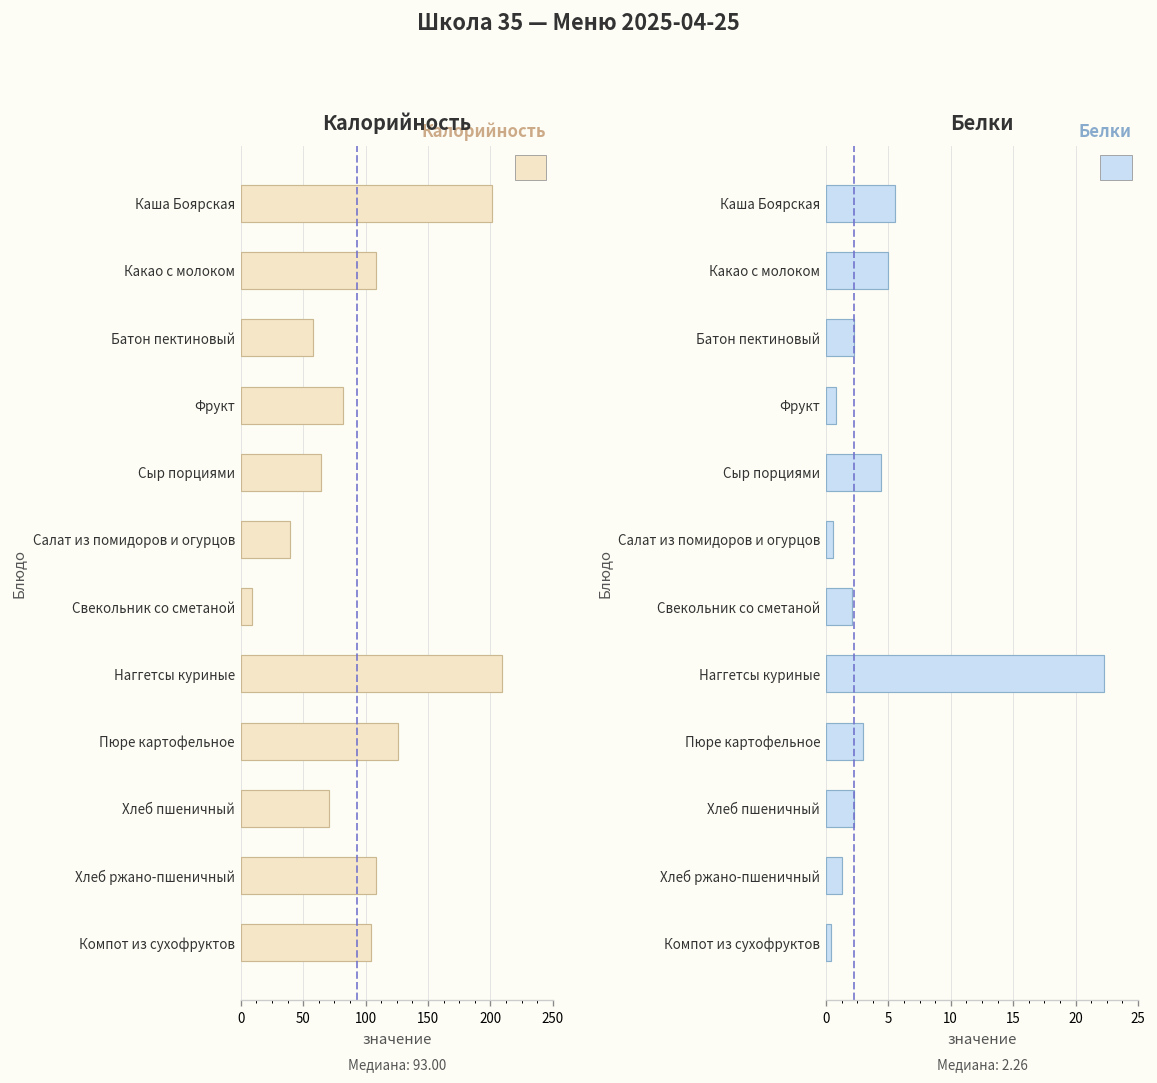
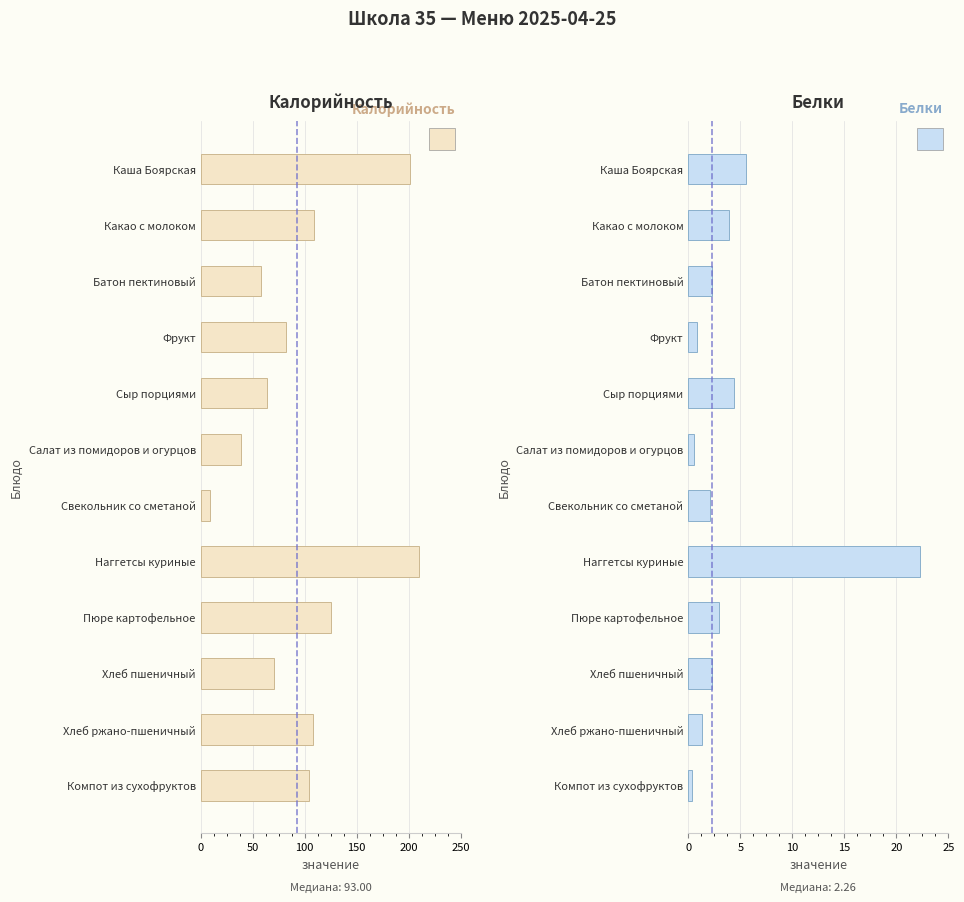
  {
    "Калорийность": {
      "Каша Боярская": 201,
      "Какао с молоком": 109,
      "Батон пектиновый": 58,
      "Фрукт": 82,
      "Сыр порциями": 64,
      "Салат из помидоров и огурцов": 39,
      "Свекольник со сметаной": 9,
      "Наггетсы куриные": 210,
      "Пюре картофельное": 126,
      "Хлеб пшеничный": 70,
      "Хлеб ржано-пшеничный": 108,
      "Компот из сухофруктов": 104
    },
    "Белки": {
      "Каша Боярская": 5.6,
-     "Какао с молоком": 5.0,
+     "Какао с молоком": 3.9,
      "Батон пектиновый": 2.3,
      "Фрукт": 0.8,
      "Сыр порциями": 4.4,
      "Салат из помидоров и огурцов": 0.5,
      "Свекольник со сметаной": 2.1,
      "Наггетсы куриные": 22.3,
      "Пюре картофельное": 2.9,
      "Хлеб пшеничный": 2.3,
      "Хлеб ржано-пшеничный": 1.3,
      "Компот из сухофруктов": 0.4
    }
  }
